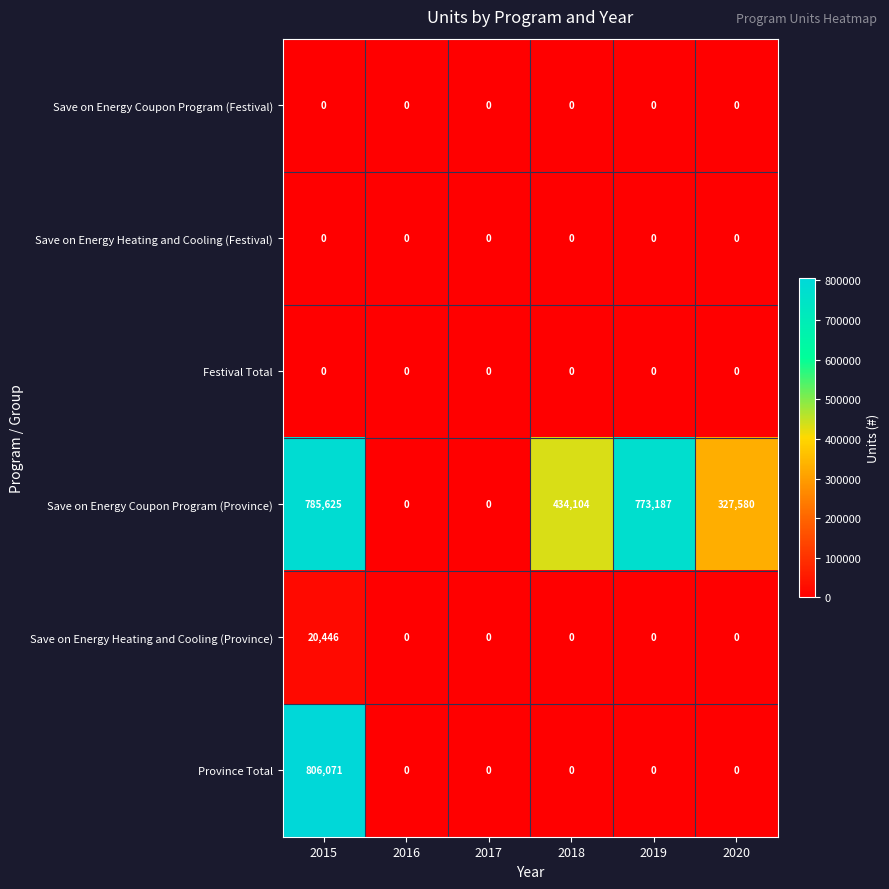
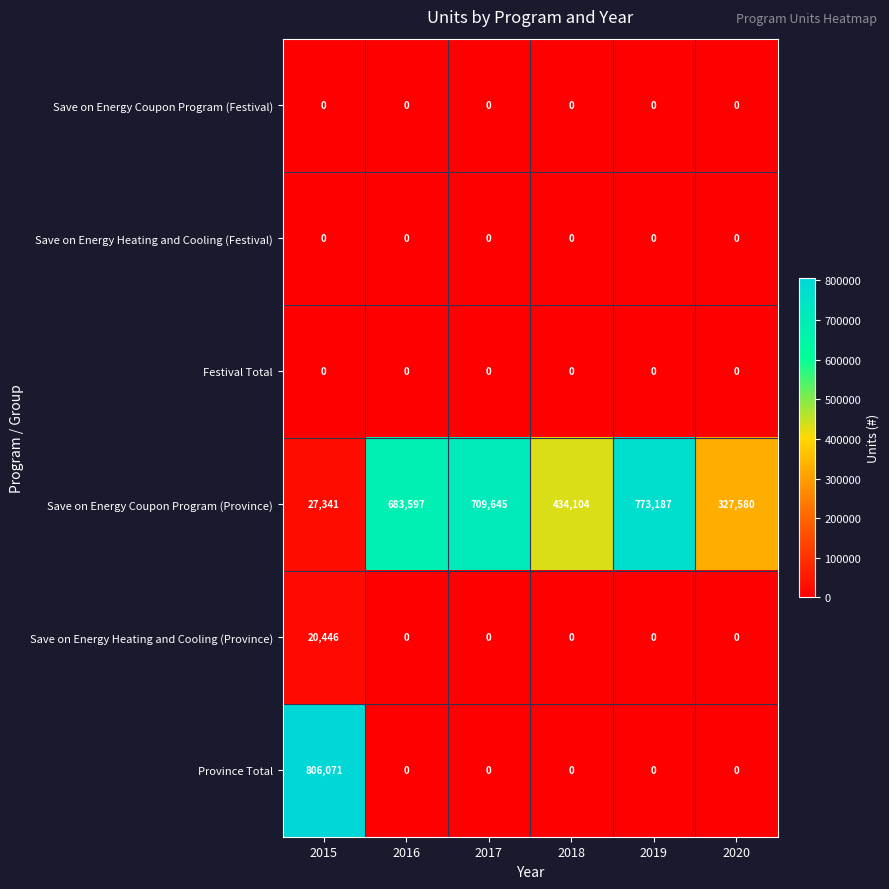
  {
    "Save on Energy Coupon Program (Festival)": {
      "2015": "0",
      "2016": "0",
      "2017": "0",
      "2018": "0",
      "2019": "0",
      "2020": "0"
    },
    "Save on Energy Heating and Cooling (Festival)": {
      "2015": "0",
      "2016": "0",
      "2017": "0",
      "2018": "0",
      "2019": "0",
      "2020": "0"
    },
    "Festival Total": {
      "2015": "0",
      "2016": "0",
      "2017": "0",
      "2018": "0",
      "2019": "0",
      "2020": "0"
    },
    "Save on Energy Coupon Program (Province)": {
-     "2015": "785,625",
-     "2016": "0",
-     "2017": "0",
+     "2015": "27,341",
+     "2016": "683,597",
+     "2017": "709,645",
      "2018": "434,104",
      "2019": "773,187",
      "2020": "327,580"
    },
    "Save on Energy Heating and Cooling (Province)": {
      "2015": "20,446",
      "2016": "0",
      "2017": "0",
      "2018": "0",
      "2019": "0",
      "2020": "0"
    },
    "Province Total": {
      "2015": "806,071",
      "2016": "0",
      "2017": "0",
      "2018": "0",
      "2019": "0",
      "2020": "0"
    }
  }
